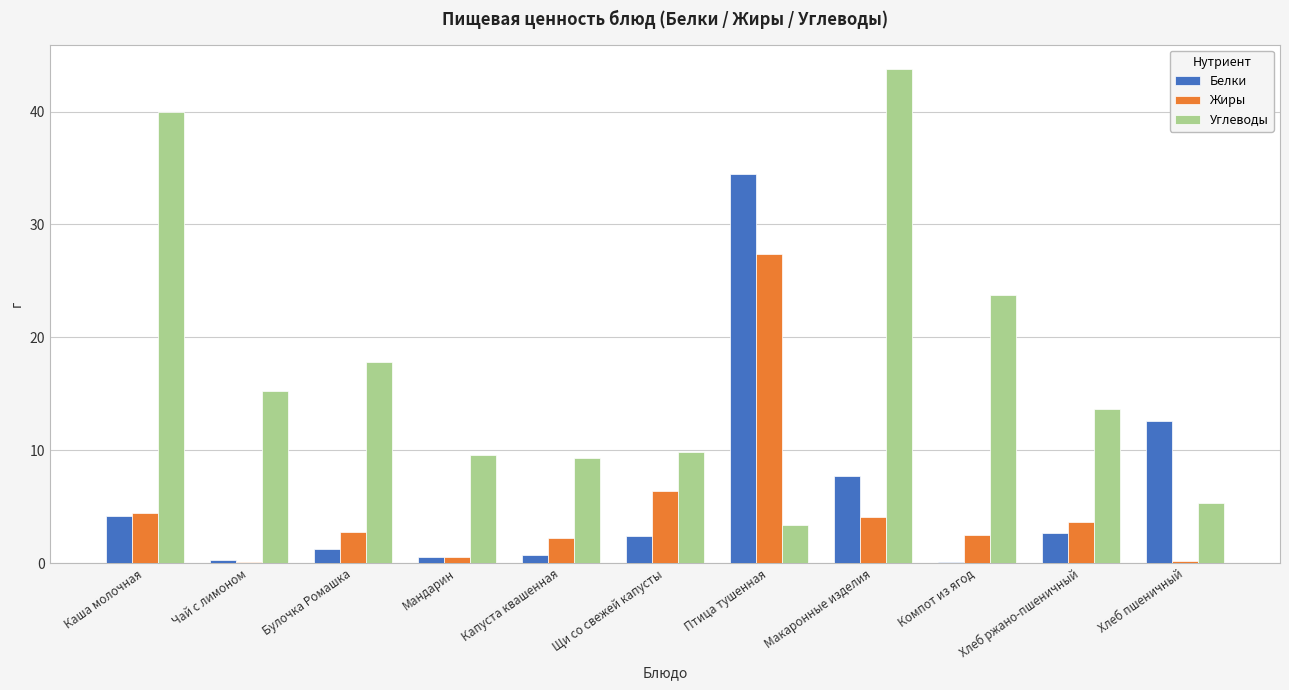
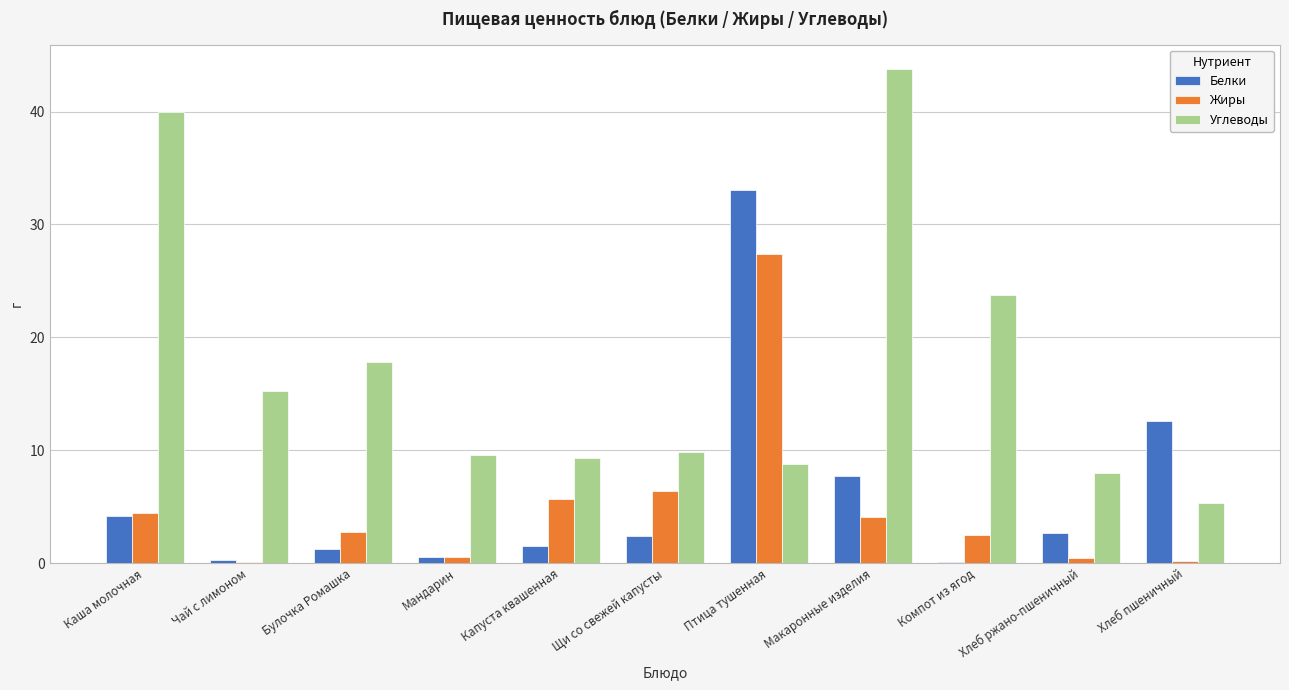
  {
    "Белки": {
      "Каша молочная": 4.1,
      "Чай с лимоном": 0.3,
      "Булочка Ромашка": 1.3,
      "Мандарин": 0.5,
-     "Капуста квашенная": 0.7,
+     "Капуста квашенная": 1.5,
      "Щи со свежей капусты": 2.4,
-     "Птица тушенная": 34.5,
+     "Птица тушенная": 33.1,
      "Макаронные изделия": 7.7,
      "Хлеб ржано-пшеничный": 2.6,
      "Хлеб пшеничный": 12.6
    },
    "Жиры": {
      "Каша молочная": 4.5,
      "Булочка Ромашка": 2.8,
      "Мандарин": 0.5,
-     "Капуста квашенная": 2.2,
+     "Капуста квашенная": 5.7,
      "Щи со свежей капусты": 6.4,
      "Птица тушенная": 27.3,
      "Макаронные изделия": 4.1,
      "Компот из ягод": 2.5,
-     "Хлеб ржано-пшеничный": 3.7
+     "Хлеб ржано-пшеничный": 0.5
    },
    "Углеводы": {
      "Каша молочная": 39.9,
      "Чай с лимоном": 15.2,
      "Булочка Ромашка": 17.8,
      "Мандарин": 9.6,
      "Капуста квашенная": 9.3,
      "Щи со свежей капусты": 9.8,
-     "Птица тушенная": 3.3,
+     "Птица тушенная": 8.8,
      "Макаронные изделия": 43.7,
      "Компот из ягод": 23.7,
-     "Хлеб ржано-пшеничный": 13.7,
+     "Хлеб ржано-пшеничный": 8.0,
      "Хлеб пшеничный": 5.3
    }
  }
